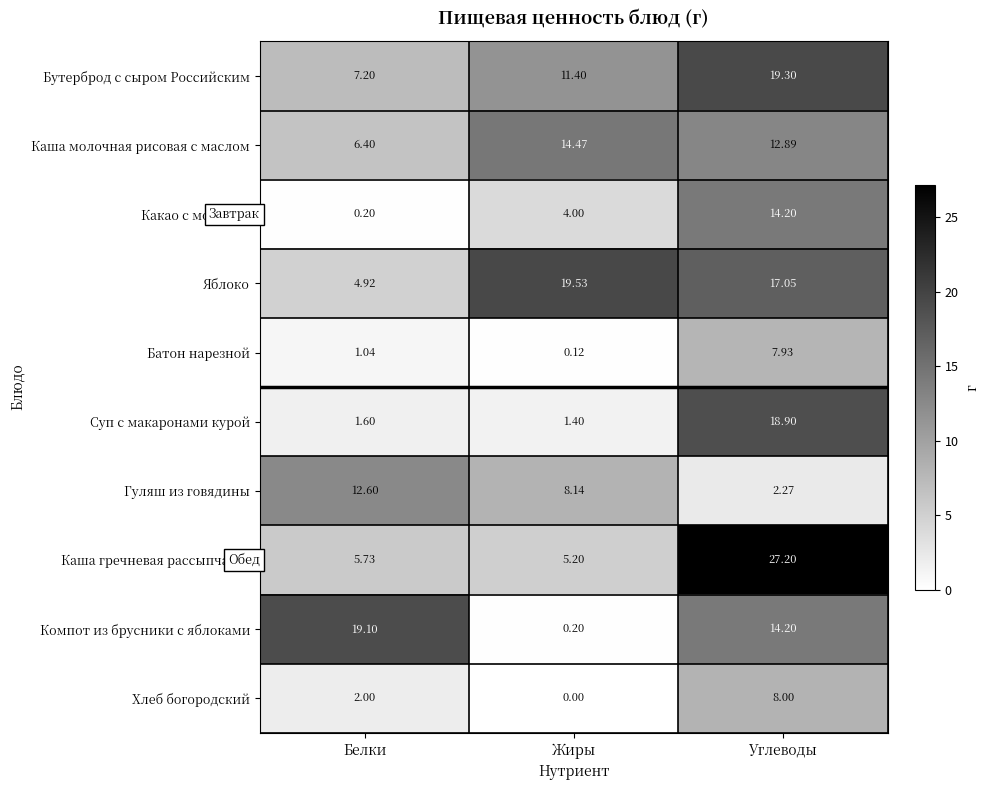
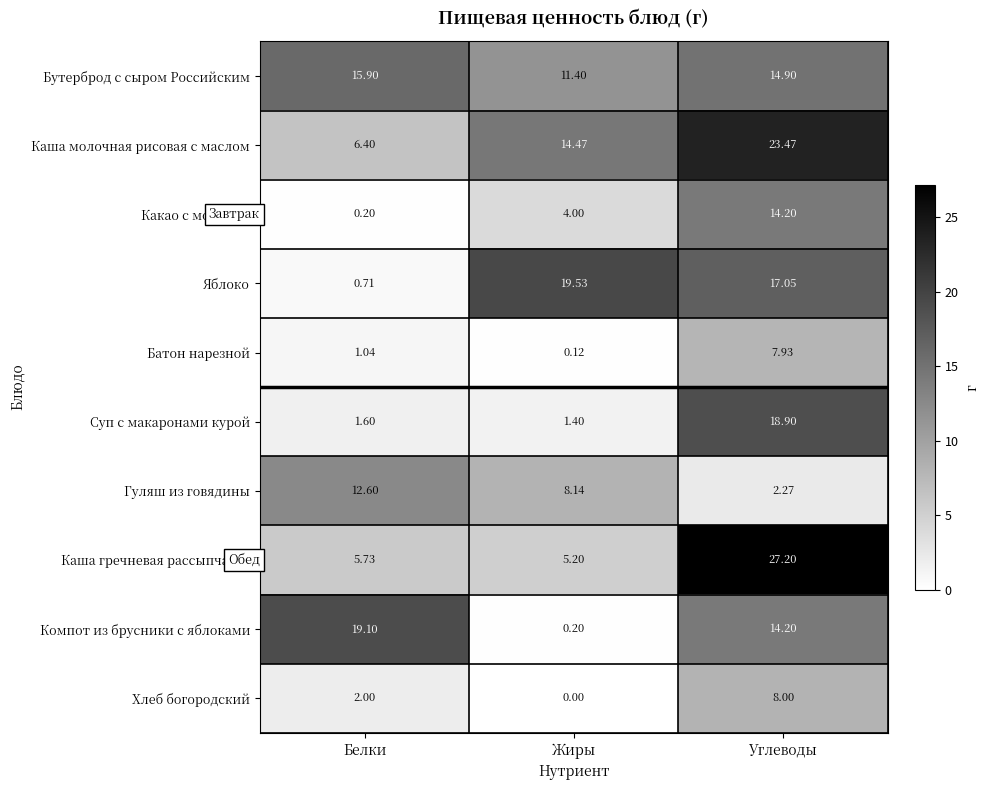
  {
    "Бутерброд с сыром Российским": {
-     "Белки": 7.20,
+     "Белки": 15.90,
      "Жиры": 11.40,
-     "Углеводы": 19.30
+     "Углеводы": 14.90
    },
    "Каша молочная рисовая с маслом": {
      "Белки": 6.40,
      "Жиры": 14.47,
-     "Углеводы": 12.89
+     "Углеводы": 23.47
    },
    "Какао с молоком": {
      "Белки": 0.20,
      "Жиры": 4.00,
      "Углеводы": 14.20
    },
    "Яблоко": {
-     "Белки": 4.92,
+     "Белки": 0.71,
      "Жиры": 19.53,
      "Углеводы": 17.05
    },
    "Батон нарезной": {
      "Белки": 1.04,
      "Жиры": 0.12,
      "Углеводы": 7.93
    },
    "Суп с макаронами курой": {
      "Белки": 1.60,
      "Жиры": 1.40,
      "Углеводы": 18.90
    },
    "Гуляш из говядины": {
      "Белки": 12.60,
      "Жиры": 8.14,
      "Углеводы": 2.27
    },
    "Каша гречневая рассыпчатая": {
      "Белки": 5.73,
      "Жиры": 5.20,
      "Углеводы": 27.20
    },
    "Компот из брусники с яблоками": {
      "Белки": 19.10,
      "Жиры": 0.20,
      "Углеводы": 14.20
    },
    "Хлеб богородский": {
      "Белки": 2.00,
      "Жиры": 0.00,
      "Углеводы": 8.00
    }
  }
